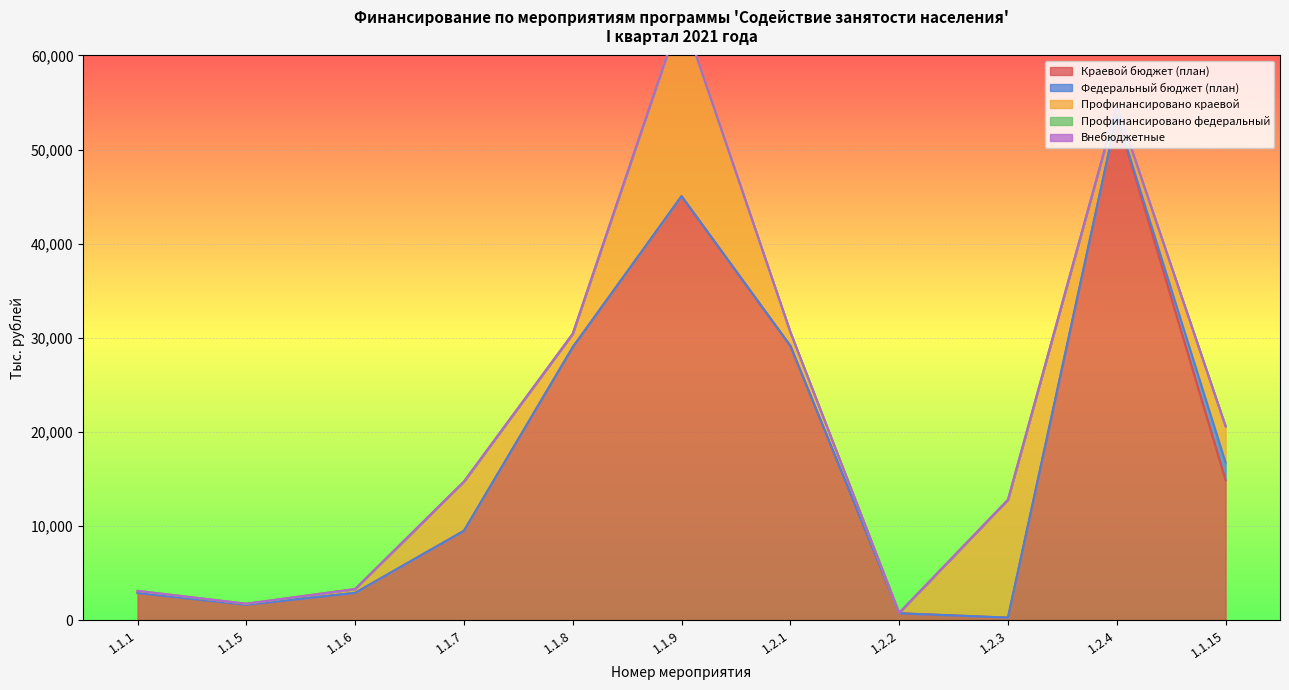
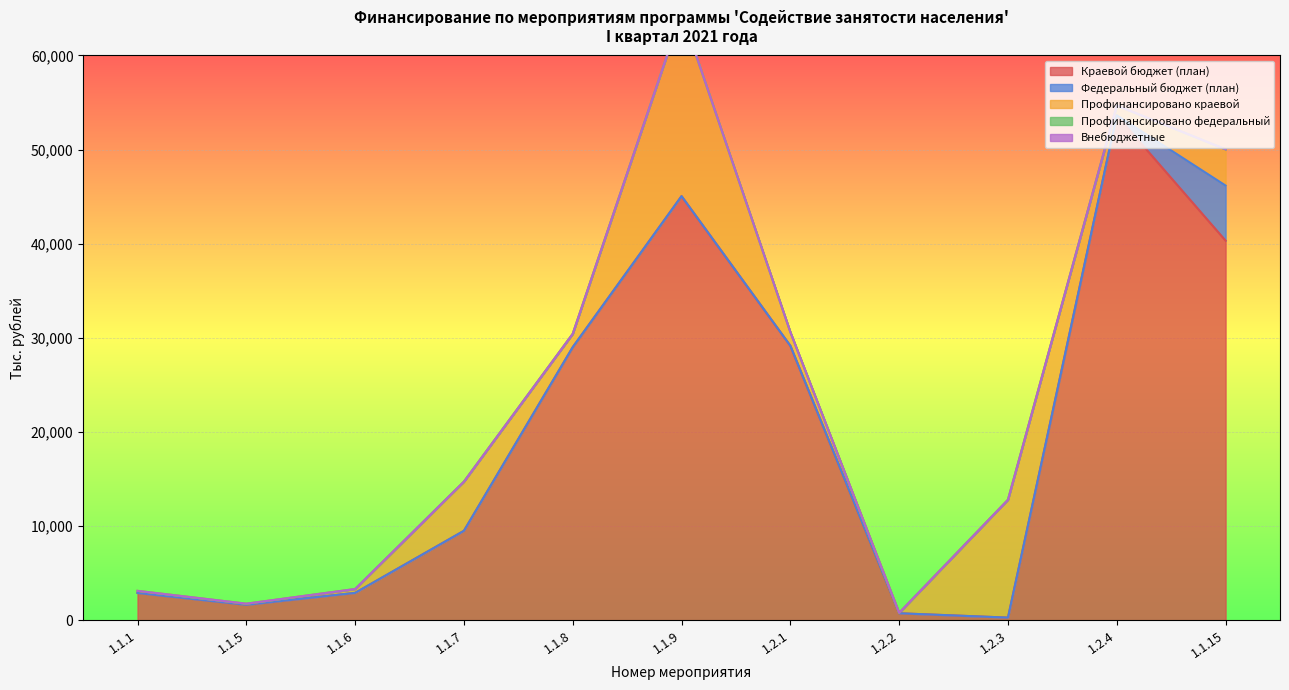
  {
    "Краевой бюджет (план)": {
-     "1.1.15": "15,000"
+     "1.1.15": "40,000"
    },
    "Федеральный бюджет (план)": {
-     "1.1.15": "2,000"
+     "1.1.15": "6,000"
    },
    "Внебюджетные": {
      "1.1.6": "0"
    }
  }
